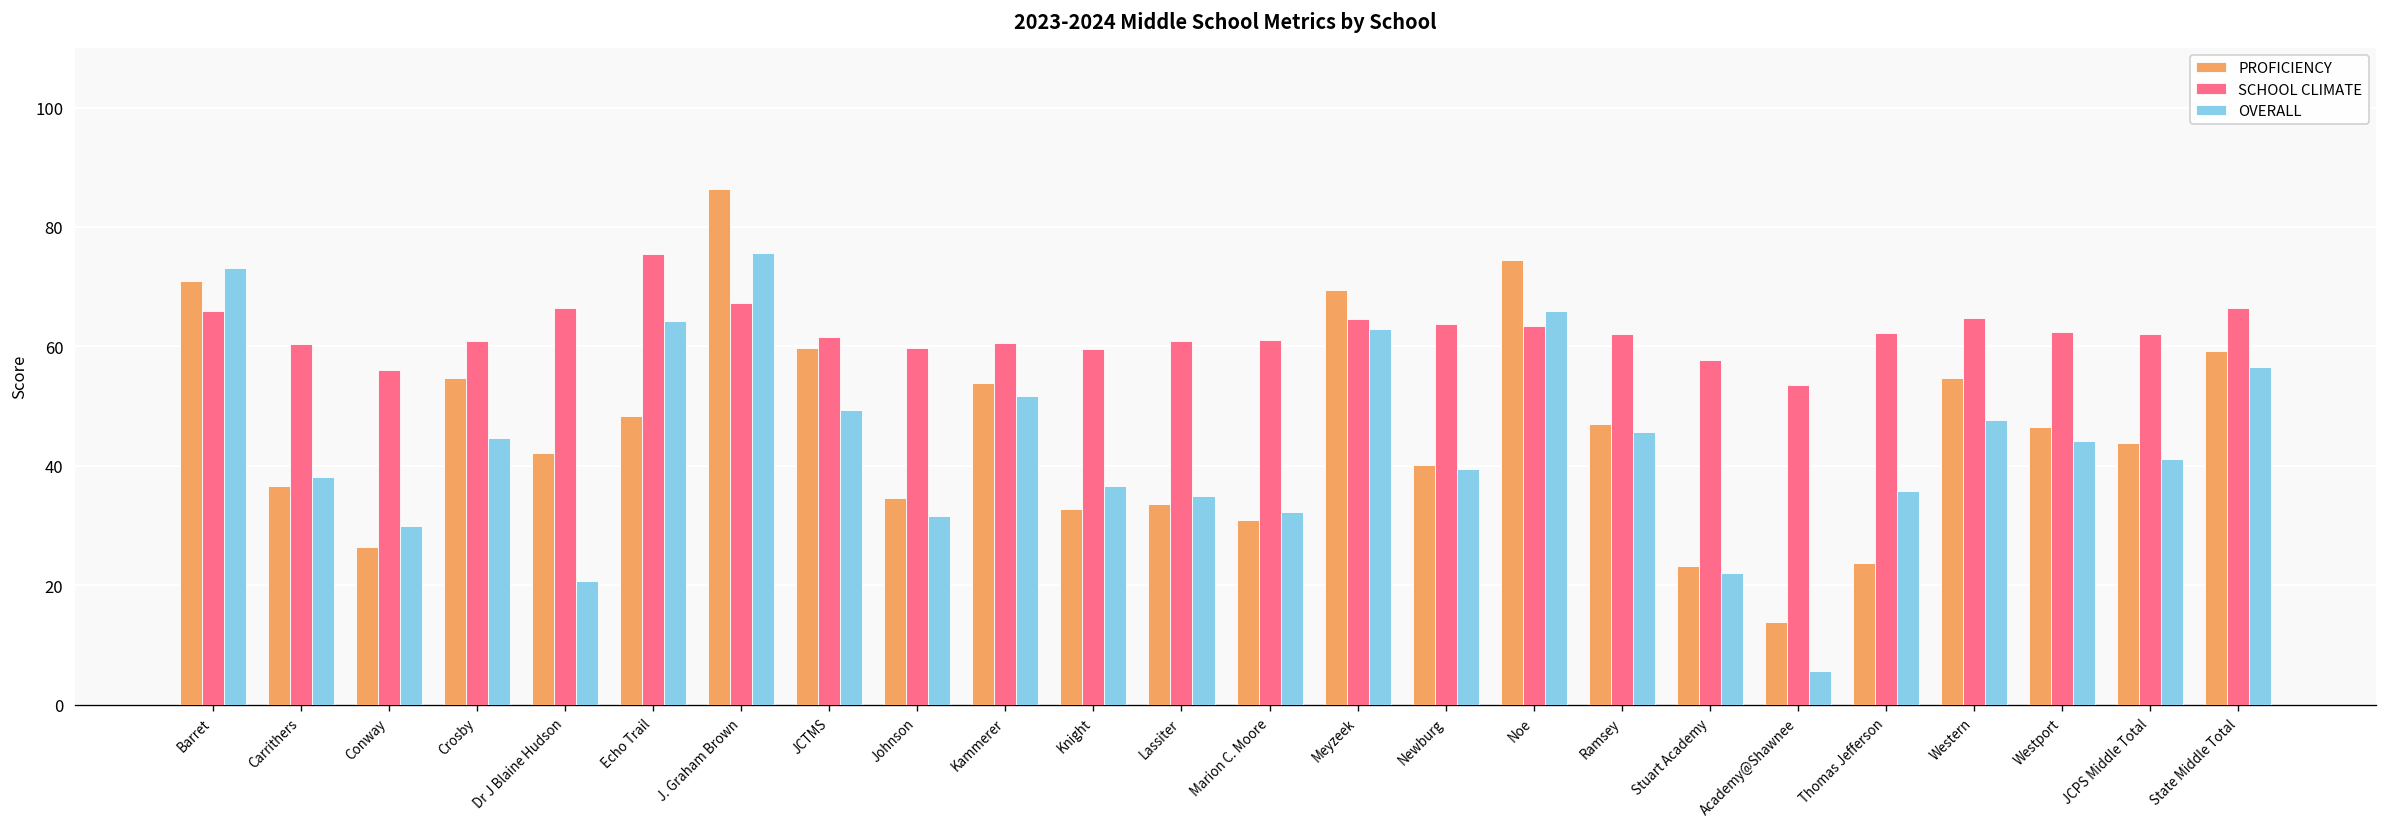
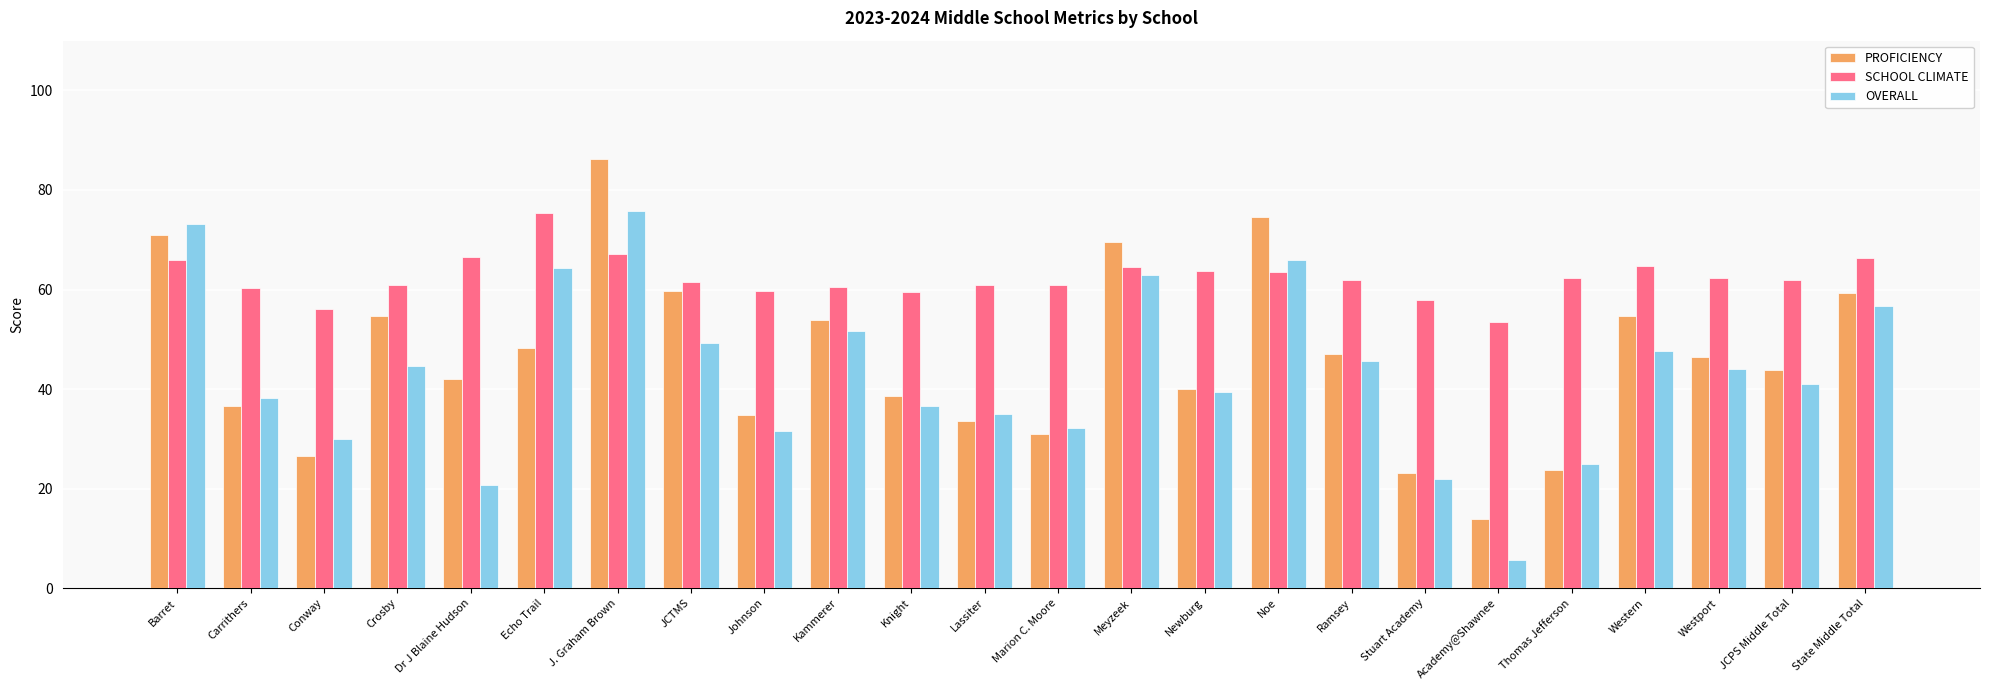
  {
    "PROFICIENCY": {
      "Barret": 71,
      "Carrithers": 37,
      "Conway": 27,
      "Crosby": 55,
      "Dr J Blaine Hudson": 42,
      "Echo Trail": 48,
      "J. Graham Brown": 86,
      "JCTMS": 60,
      "Johnson": 35,
      "Kammerer": 54,
-     "Knight": 33,
+     "Knight": 39,
      "Lassiter": 34,
      "Marion C. Moore": 31,
      "Meyzeek": 70,
      "Newburg": 40,
      "Noe": 75,
      "Ramsey": 47,
      "Stuart Academy": 23,
      "Academy@Shawnee": 14,
      "Thomas Jefferson": 24,
      "Western": 55,
      "Westport": 47,
      "JCPS Middle Total": 44,
      "State Middle Total": 59
    },
    "SCHOOL CLIMATE": {
      "Barret": 66,
      "Carrithers": 60,
      "Conway": 56,
      "Crosby": 61,
      "Dr J Blaine Hudson": 67,
      "Echo Trail": 75,
      "J. Graham Brown": 67,
      "JCTMS": 62,
      "Johnson": 60,
      "Kammerer": 61,
      "Knight": 60,
      "Lassiter": 61,
      "Marion C. Moore": 61,
      "Meyzeek": 65,
      "Newburg": 64,
      "Noe": 64,
      "Ramsey": 62,
      "Stuart Academy": 58,
      "Academy@Shawnee": 54,
      "Thomas Jefferson": 62,
      "Western": 65,
      "Westport": 62,
      "JCPS Middle Total": 62,
      "State Middle Total": 66
    },
    "OVERALL": {
      "Barret": 73,
      "Carrithers": 38,
      "Conway": 30,
      "Crosby": 45,
      "Dr J Blaine Hudson": 21,
      "Echo Trail": 64,
      "J. Graham Brown": 76,
      "JCTMS": 49,
      "Johnson": 32,
      "Kammerer": 52,
      "Knight": 37,
      "Lassiter": 35,
      "Marion C. Moore": 32,
      "Meyzeek": 63,
      "Newburg": 39,
      "Noe": 66,
      "Ramsey": 46,
      "Stuart Academy": 22,
      "Academy@Shawnee": 6,
-     "Thomas Jefferson": 36,
+     "Thomas Jefferson": 25,
      "Western": 48,
      "Westport": 44,
      "JCPS Middle Total": 41,
      "State Middle Total": 57
    }
  }
